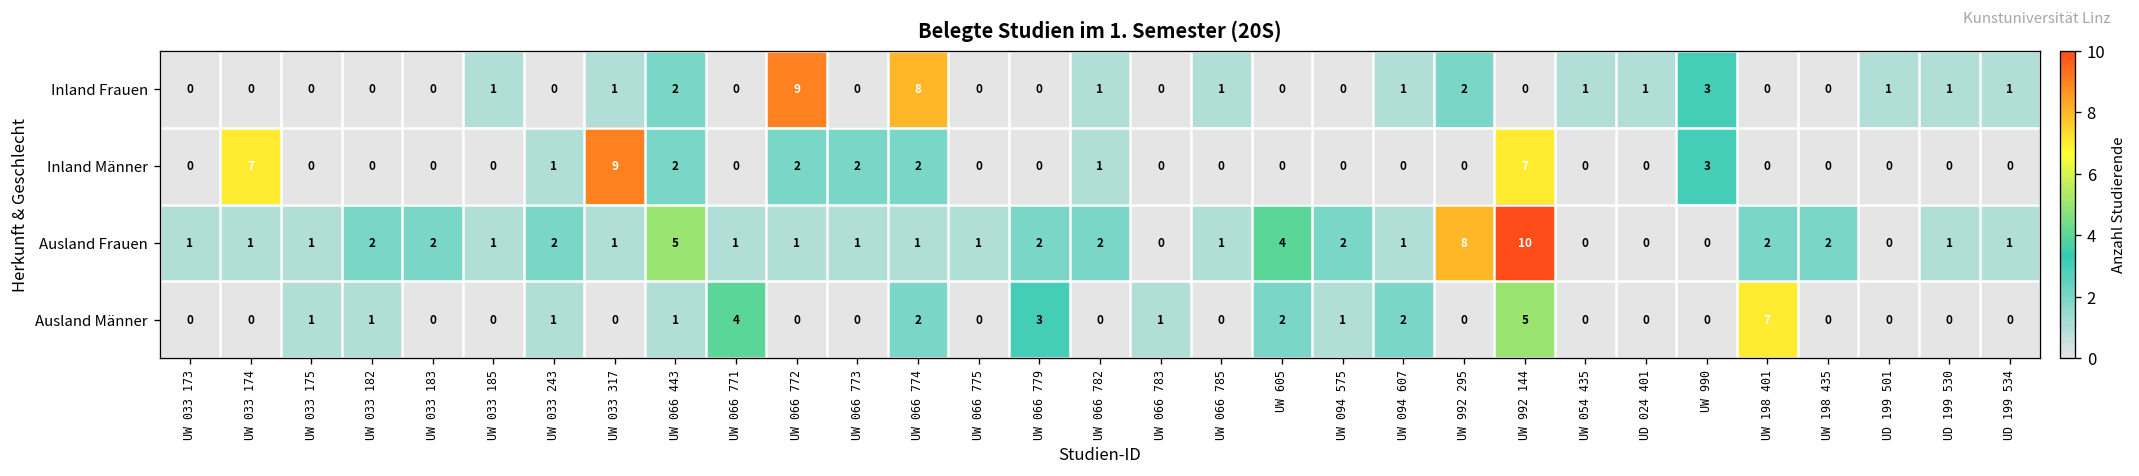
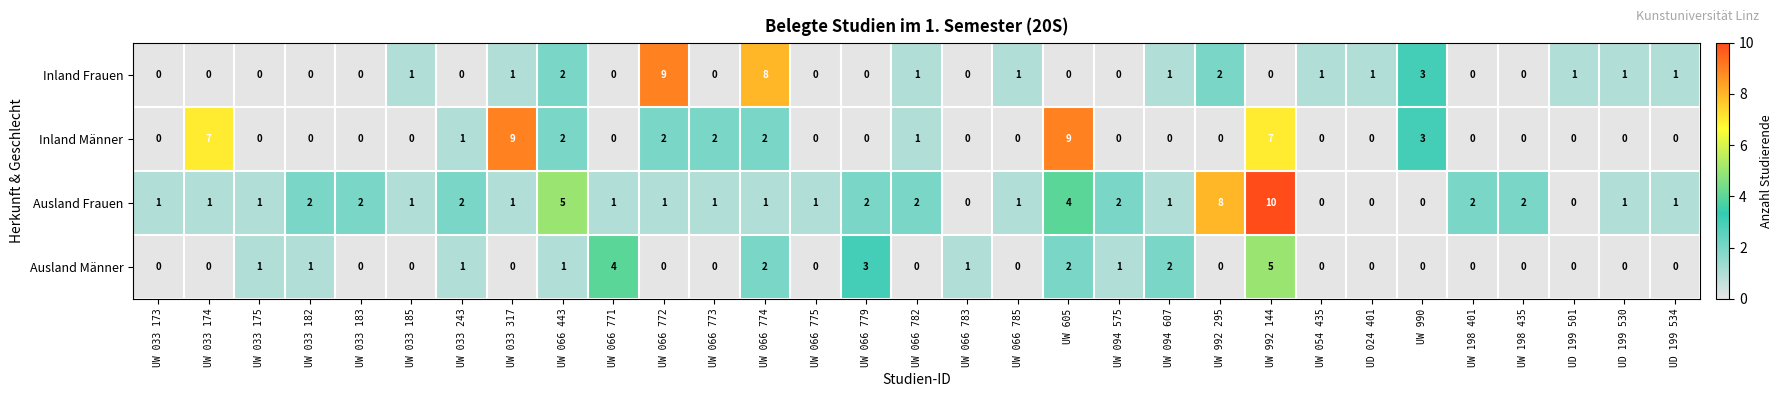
  {
    "Inland Frauen": {
      "UW 033 173": 0,
      "UW 033 174": 0,
      "UW 033 175": 0,
      "UW 033 182": 0,
      "UW 033 183": 0,
      "UW 033 185": 1,
      "UW 033 243": 0,
      "UW 033 317": 1,
      "UW 066 443": 2,
      "UW 066 771": 0,
      "UW 066 772": 9,
      "UW 066 773": 0,
      "UW 066 774": 8,
      "UW 066 775": 0,
      "UW 066 779": 0,
      "UW 066 782": 1,
      "UW 066 783": 0,
      "UW 066 785": 1,
      "UW 605": 0,
      "UW 094 575": 0,
      "UW 094 607": 1,
      "UW 992 295": 2,
      "UW 992 144": 0,
      "UW 054 435": 1,
      "UD 024 401": 1,
      "UW 990": 3,
      "UW 198 401": 0,
      "UW 198 435": 0,
      "UD 199 501": 1,
      "UD 199 530": 1,
      "UD 199 534": 1
    },
    "Inland Männer": {
      "UW 033 173": 0,
      "UW 033 174": 7,
      "UW 033 175": 0,
      "UW 033 182": 0,
      "UW 033 183": 0,
      "UW 033 185": 0,
      "UW 033 243": 1,
      "UW 033 317": 9,
      "UW 066 443": 2,
      "UW 066 771": 0,
      "UW 066 772": 2,
      "UW 066 773": 2,
      "UW 066 774": 2,
      "UW 066 775": 0,
      "UW 066 779": 0,
      "UW 066 782": 1,
      "UW 066 783": 0,
      "UW 066 785": 0,
-     "UW 605": 0,
+     "UW 605": 9,
      "UW 094 575": 0,
      "UW 094 607": 0,
      "UW 992 295": 0,
      "UW 992 144": 7,
      "UW 054 435": 0,
      "UD 024 401": 0,
      "UW 990": 3,
      "UW 198 401": 0,
      "UW 198 435": 0,
      "UD 199 501": 0,
      "UD 199 530": 0,
      "UD 199 534": 0
    },
    "Ausland Frauen": {
      "UW 033 173": 1,
      "UW 033 174": 1,
      "UW 033 175": 1,
      "UW 033 182": 2,
      "UW 033 183": 2,
      "UW 033 185": 1,
      "UW 033 243": 2,
      "UW 033 317": 1,
      "UW 066 443": 5,
      "UW 066 771": 1,
      "UW 066 772": 1,
      "UW 066 773": 1,
      "UW 066 774": 1,
      "UW 066 775": 1,
      "UW 066 779": 2,
      "UW 066 782": 2,
      "UW 066 783": 0,
      "UW 066 785": 1,
      "UW 605": 4,
      "UW 094 575": 2,
      "UW 094 607": 1,
      "UW 992 295": 8,
      "UW 992 144": 10,
      "UW 054 435": 0,
      "UD 024 401": 0,
      "UW 990": 0,
      "UW 198 401": 2,
      "UW 198 435": 2,
      "UD 199 501": 0,
      "UD 199 530": 1,
      "UD 199 534": 1
    },
    "Ausland Männer": {
      "UW 033 173": 0,
      "UW 033 174": 0,
      "UW 033 175": 1,
      "UW 033 182": 1,
      "UW 033 183": 0,
      "UW 033 185": 0,
      "UW 033 243": 1,
      "UW 033 317": 0,
      "UW 066 443": 1,
      "UW 066 771": 4,
      "UW 066 772": 0,
      "UW 066 773": 0,
      "UW 066 774": 2,
      "UW 066 775": 0,
      "UW 066 779": 3,
      "UW 066 782": 0,
      "UW 066 783": 1,
      "UW 066 785": 0,
      "UW 605": 2,
      "UW 094 575": 1,
      "UW 094 607": 2,
      "UW 992 295": 0,
      "UW 992 144": 5,
      "UW 054 435": 0,
      "UD 024 401": 0,
      "UW 990": 0,
-     "UW 198 401": 7,
+     "UW 198 401": 0,
      "UW 198 435": 0,
      "UD 199 501": 0,
      "UD 199 530": 0,
      "UD 199 534": 0
    }
  }
